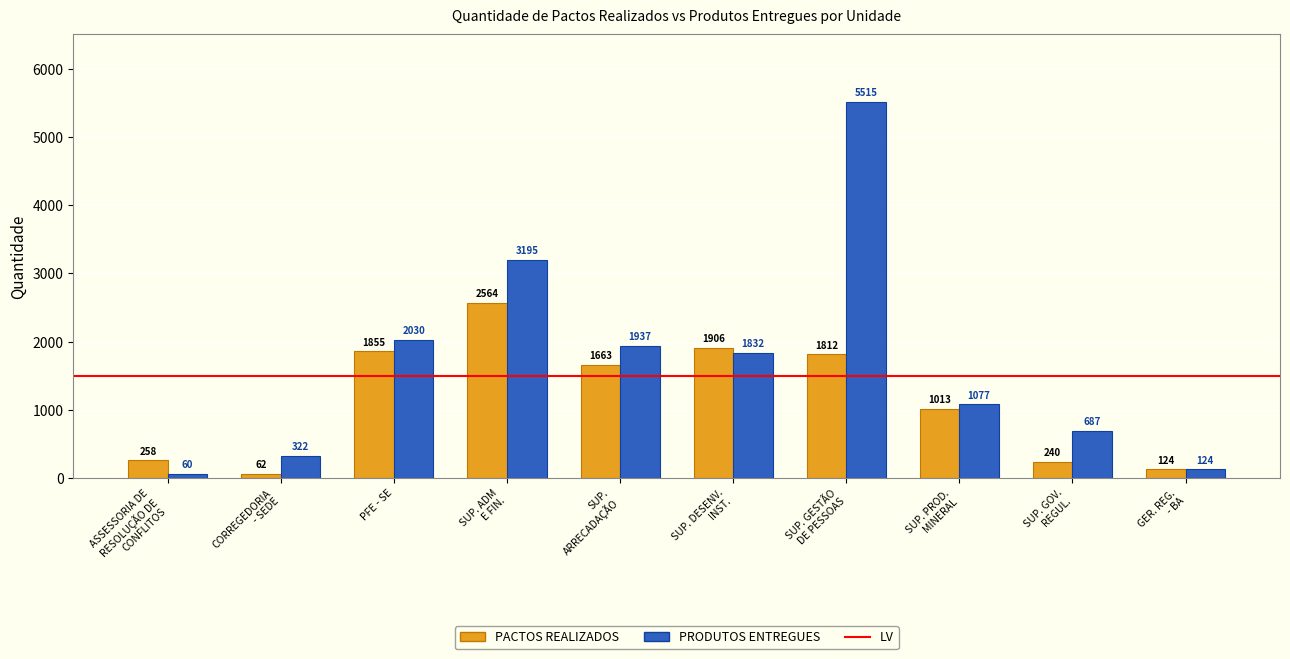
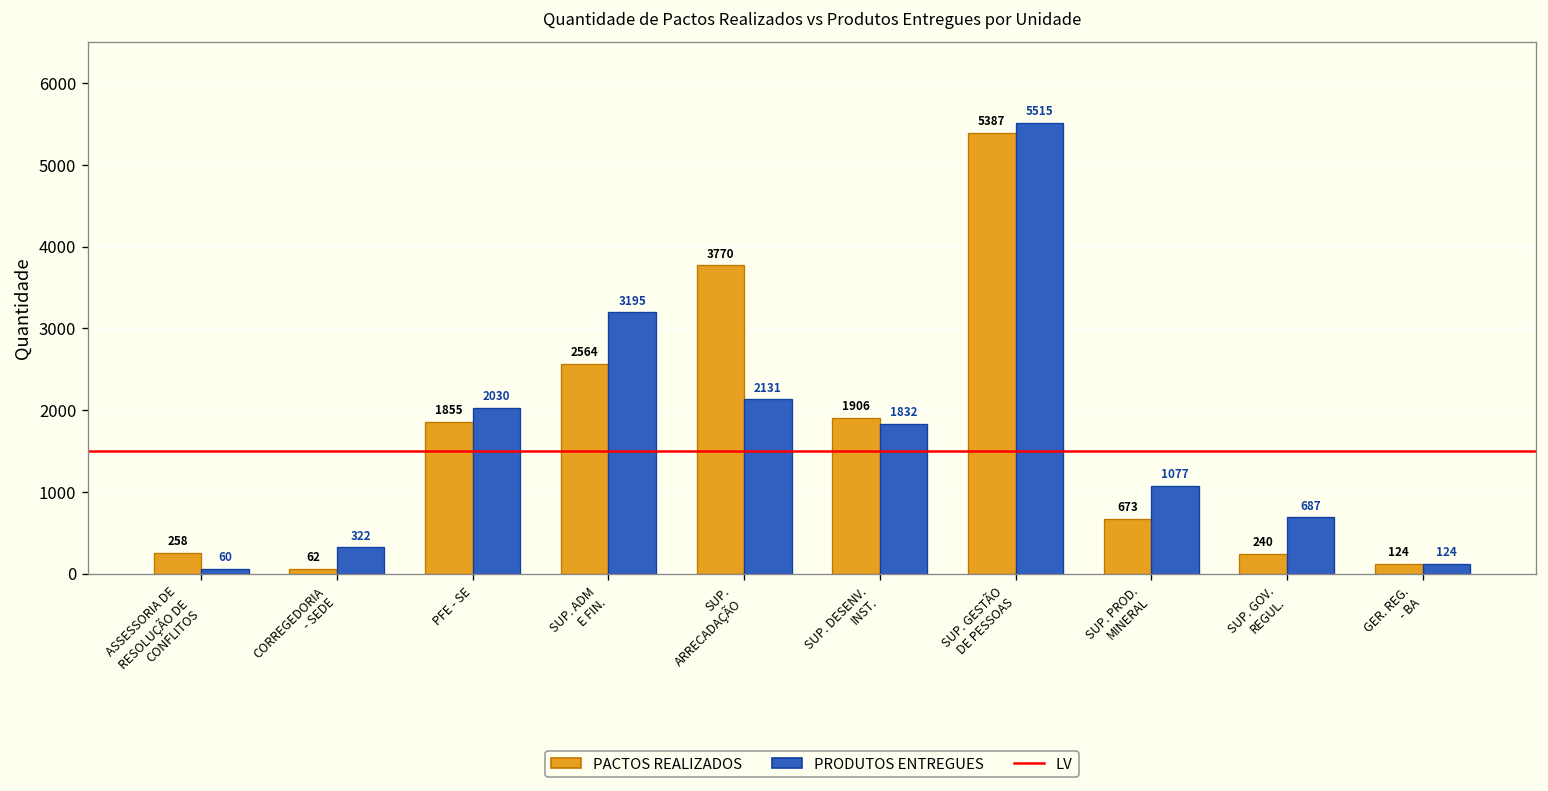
  {
    "PACTOS REALIZADOS": {
      "ASSESSORIA DE RESOLUÇÃO DE CONFLITOS": 258,
      "CORREGEDORIA - SEDE": 62,
      "PFE - SE": 1855,
      "SUP. ADM E FIN.": 2564,
-     "SUP. ARRECADAÇÃO": 1663,
+     "SUP. ARRECADAÇÃO": 3770,
      "SUP. DESENV. INST.": 1906,
-     "SUP. GESTÃO DE PESSOAS": 1812,
-     "SUP. PROD. MINERAL": 1013,
+     "SUP. GESTÃO DE PESSOAS": 5387,
+     "SUP. PROD. MINERAL": 673,
      "SUP. GOV. REGUL.": 240,
      "GER. REG. - BA": 124
    },
    "PRODUTOS ENTREGUES": {
      "ASSESSORIA DE RESOLUÇÃO DE CONFLITOS": 60,
      "CORREGEDORIA - SEDE": 322,
      "PFE - SE": 2030,
      "SUP. ADM E FIN.": 3195,
-     "SUP. ARRECADAÇÃO": 1937,
+     "SUP. ARRECADAÇÃO": 2131,
      "SUP. DESENV. INST.": 1832,
      "SUP. GESTÃO DE PESSOAS": 5515,
      "SUP. PROD. MINERAL": 1077,
      "SUP. GOV. REGUL.": 687,
      "GER. REG. - BA": 124
    }
  }
